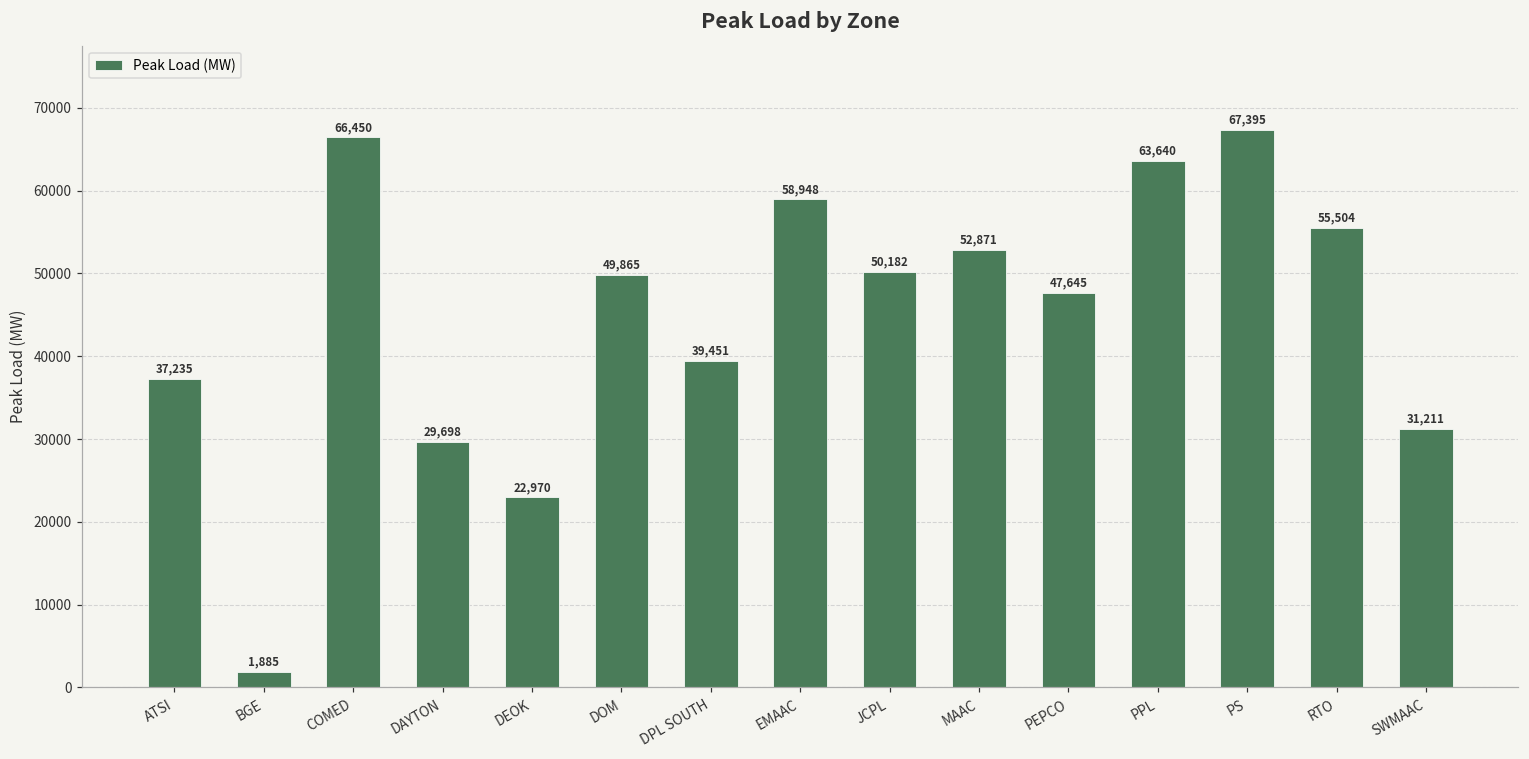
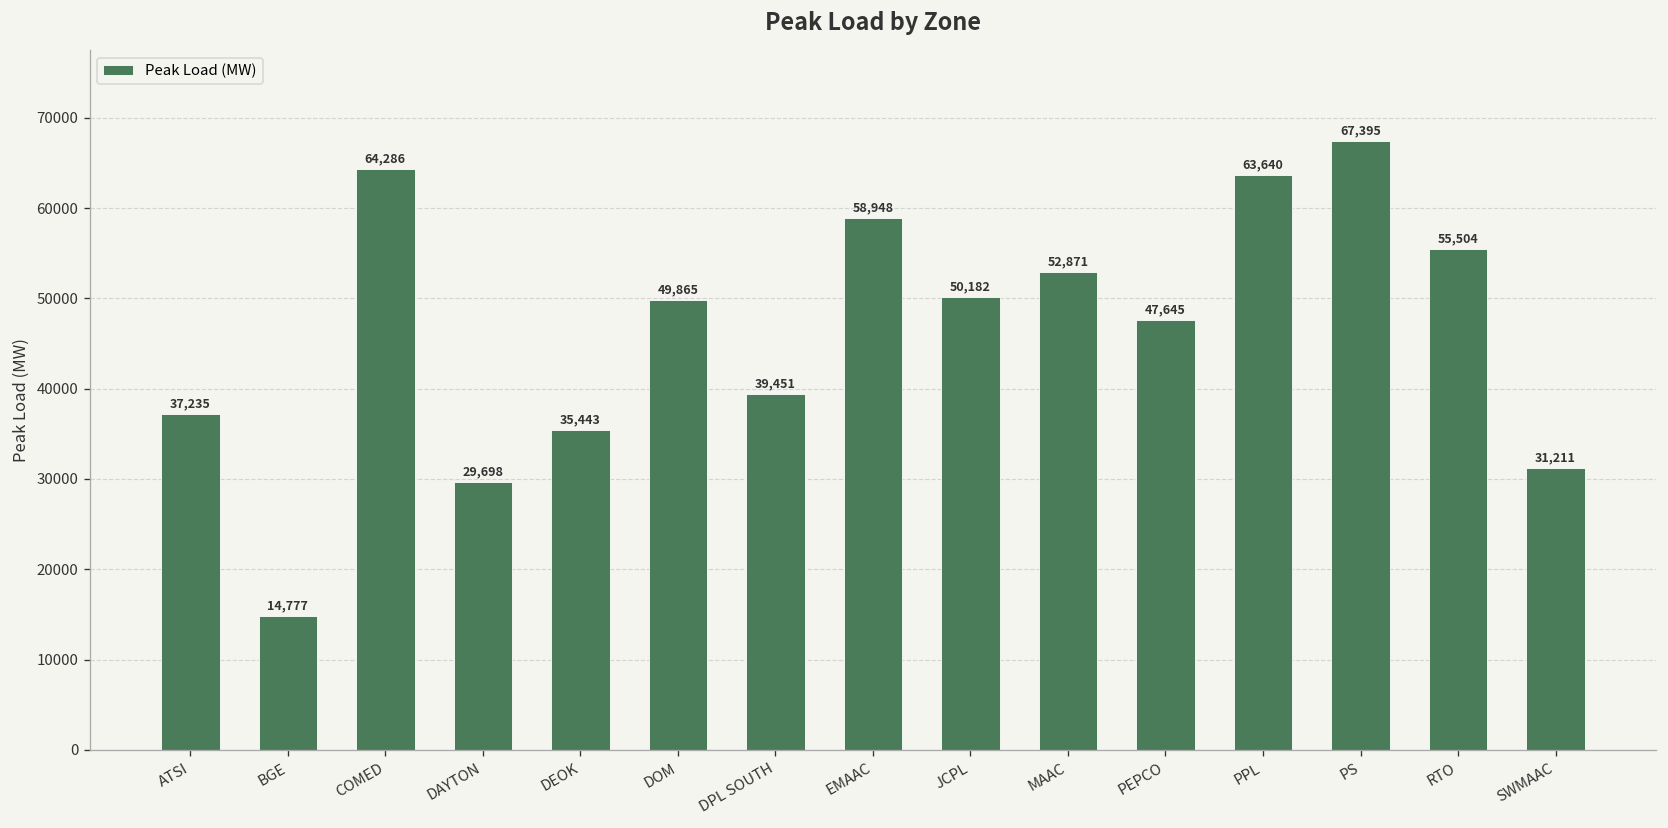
  {
    "ATSI": "37,235",
-   "BGE": "1,885",
-   "COMED": "66,450",
+   "BGE": "14,777",
+   "COMED": "64,286",
    "DAYTON": "29,698",
-   "DEOK": "22,970",
+   "DEOK": "35,443",
    "DOM": "49,865",
    "DPL SOUTH": "39,451",
    "EMAAC": "58,948",
    "JCPL": "50,182",
    "MAAC": "52,871",
    "PEPCO": "47,645",
    "PPL": "63,640",
    "PS": "67,395",
    "RTO": "55,504",
    "SWMAAC": "31,211"
  }
